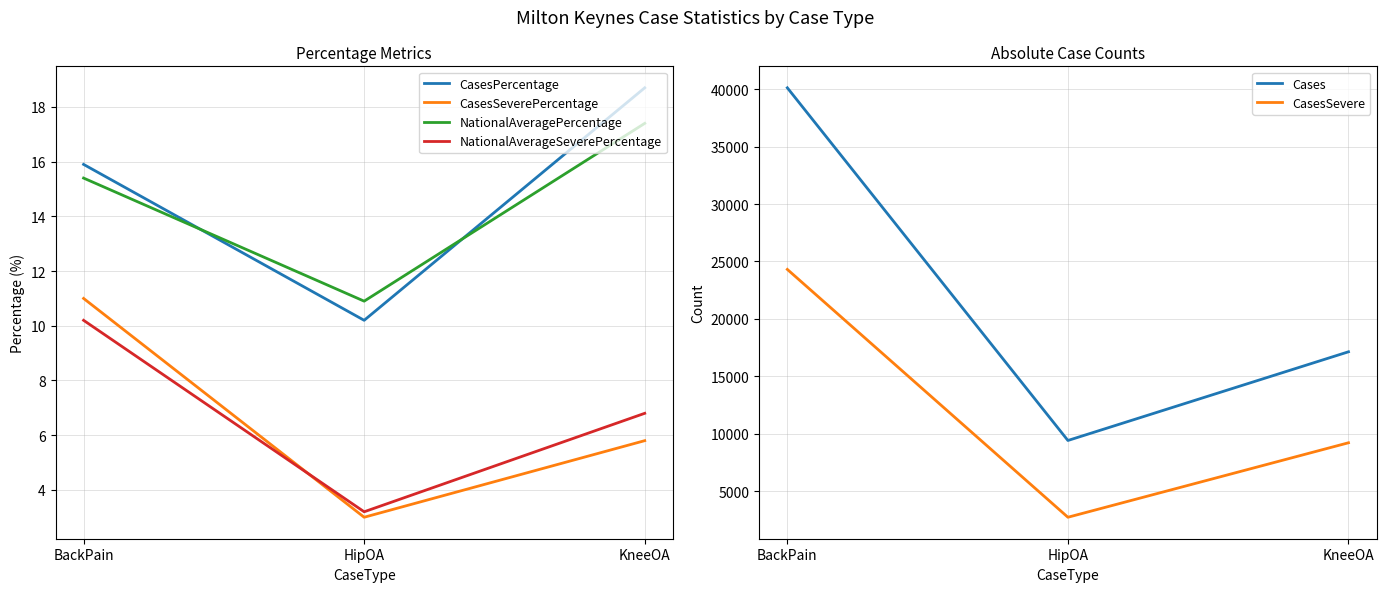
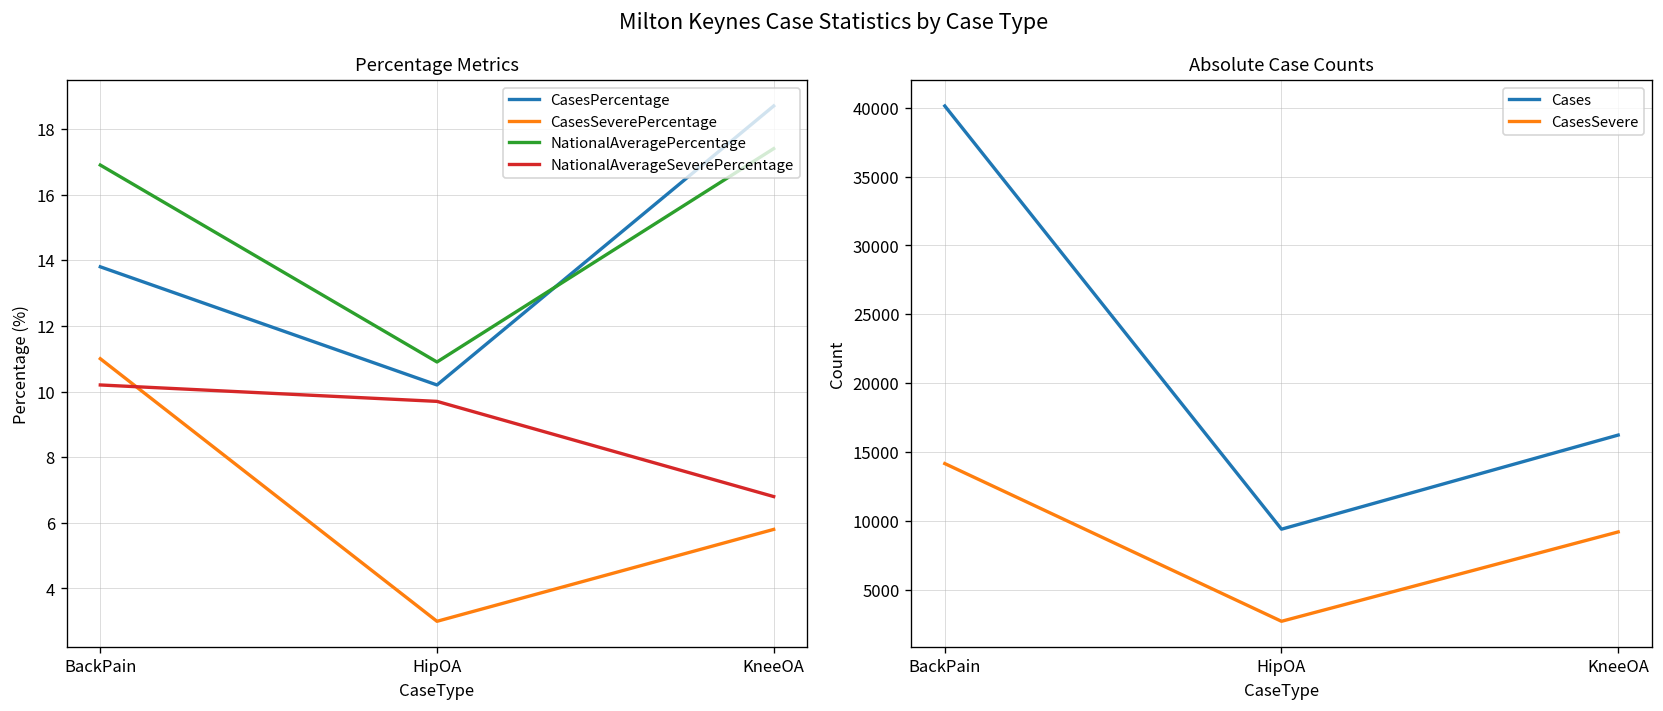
  {
    "Percentage Metrics": {
      "CasesPercentage": {
-       "BackPain": 15.9,
+       "BackPain": 13.8,
        "HipOA": 10.2
      },
      "CasesSeverePercentage": {
        "BackPain": 11.0,
        "HipOA": 3.0,
        "KneeOA": 5.8
      },
      "NationalAveragePercentage": {
-       "BackPain": 15.4,
+       "BackPain": 16.9,
        "HipOA": 10.9
      },
      "NationalAverageSeverePercentage": {
        "BackPain": 10.2,
-       "HipOA": 3.2,
+       "HipOA": 9.7,
        "KneeOA": 6.8
      }
    },
    "Absolute Case Counts": {
      "Cases": {
        "BackPain": 40100,
        "HipOA": 9400,
-       "KneeOA": 17100
+       "KneeOA": 16200
      },
      "CasesSevere": {
-       "BackPain": 24300,
+       "BackPain": 14200,
        "HipOA": 2700,
        "KneeOA": 9200
      }
    }
  }
